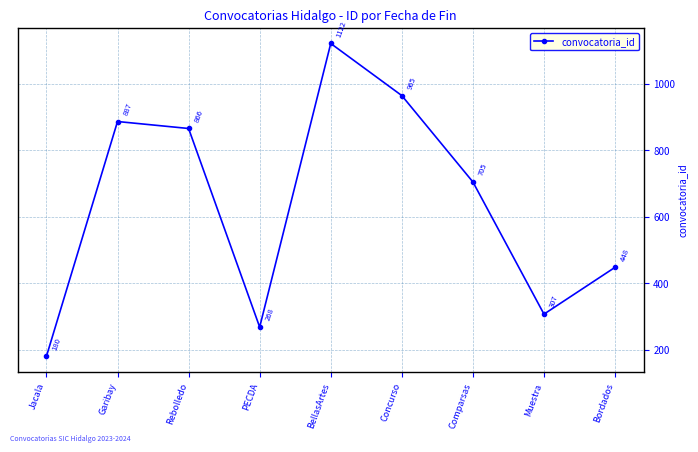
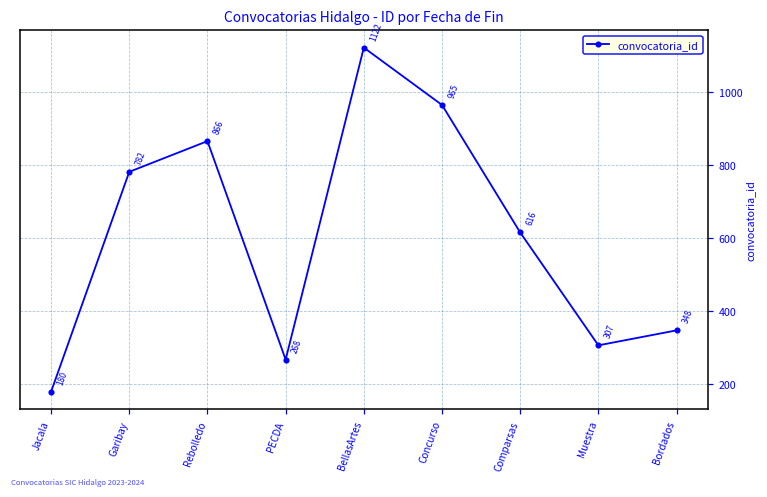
  {
    "Jacala": 180,
-   "Garibay": 887,
+   "Garibay": 782,
    "Rebolledo": 866,
    "PECDA": 268,
    "BellasArtes": 1122,
    "Concurso": 965,
-   "Comparsas": 705,
+   "Comparsas": 616,
    "Muestra": 307,
-   "Bordados": 448
+   "Bordados": 348
  }
